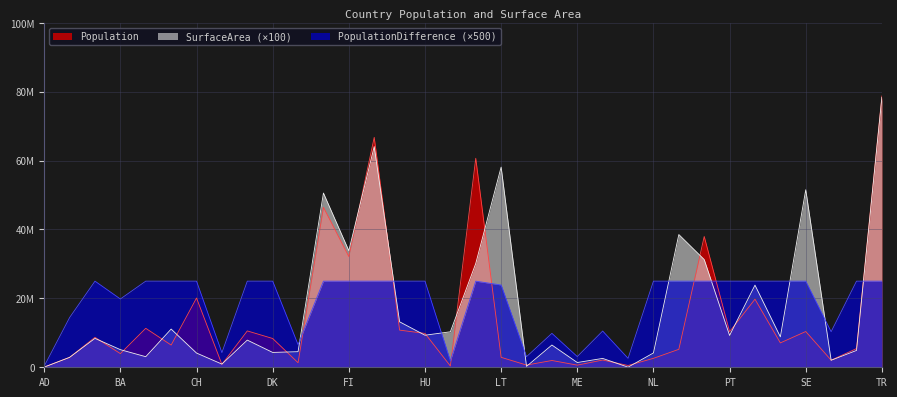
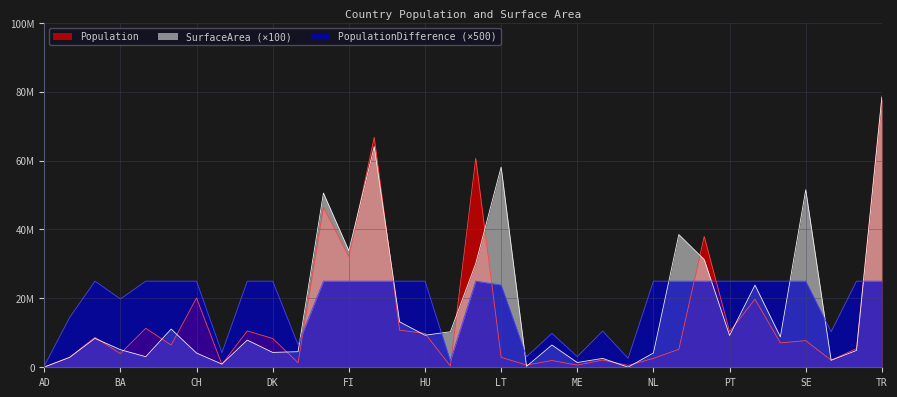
  {
    "Population": {
      "BA": 4000000,
      "CH": 20000000,
      "DK": 8000000,
      "FI": 32000000,
      "LT": 3000000,
      "ME": 1000000,
      "NL": 3000000,
      "PT": 10000000,
-     "SE": 10000000
+     "SE": 8000000
    },
    "SurfaceArea (×100)": {
      "BA": 5000000,
      "CH": 4000000,
      "DK": 4000000,
      "FI": 34000000,
      "LT": 58000000,
      "ME": 1000000,
      "NL": 4000000,
      "PT": 9000000,
      "SE": 52000000
    },
    "PopulationDifference (×500)": {
      "BA": 20000000,
      "CH": 25000000,
      "DK": 25000000,
      "FI": 25000000,
      "HU": 25000000,
      "LT": 24000000,
      "ME": 3000000,
      "NL": 25000000,
      "PT": 25000000,
      "SE": 25000000,
      "TR": 25000000
    }
  }
